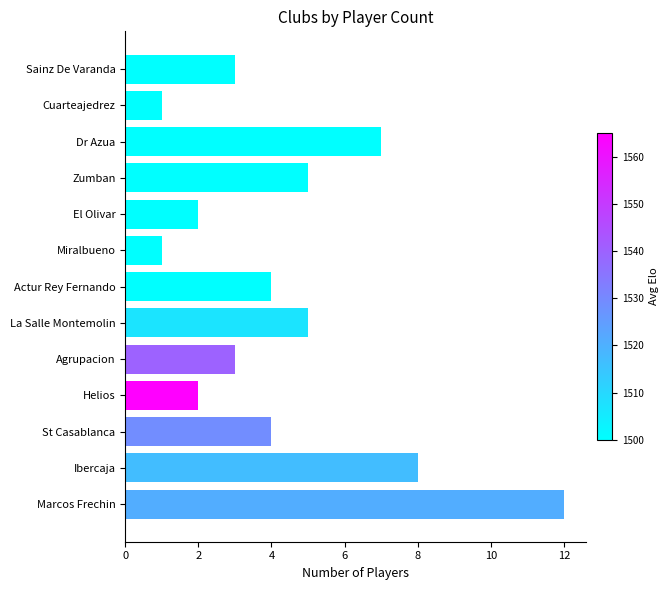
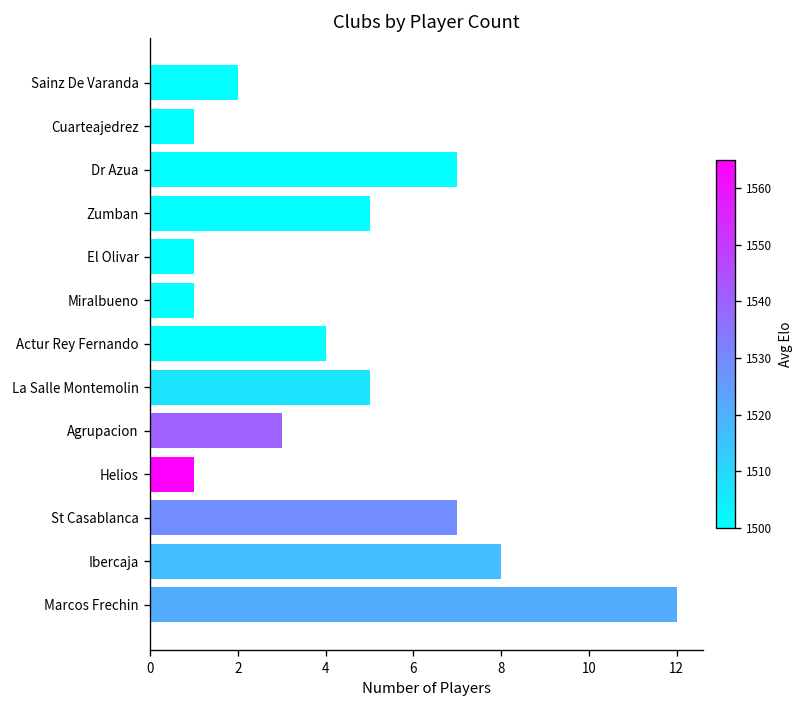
  {
-   "Sainz De Varanda": 3,
+   "Sainz De Varanda": 2,
    "Cuarteajedrez": 1,
    "Dr Azua": 7,
    "Zumban": 5,
-   "El Olivar": 2,
+   "El Olivar": 1,
    "Miralbueno": 1,
    "Actur Rey Fernando": 4,
    "La Salle Montemolin": 5,
    "Agrupacion": 3,
-   "Helios": 2,
-   "St Casablanca": 4,
+   "Helios": 1,
+   "St Casablanca": 7,
    "Ibercaja": 8,
    "Marcos Frechin": 12
  }
